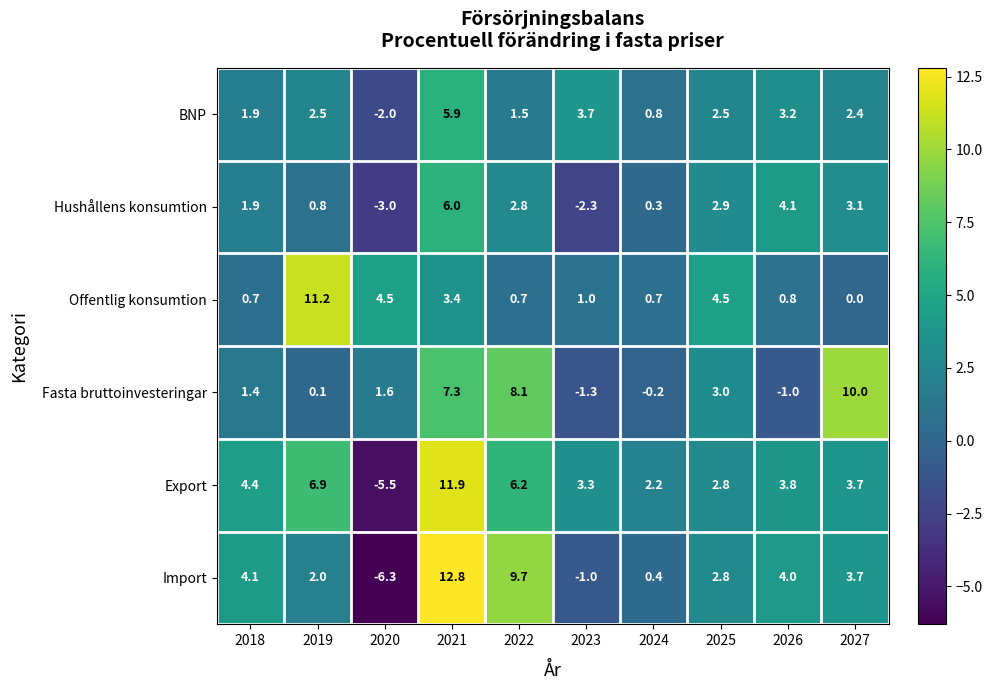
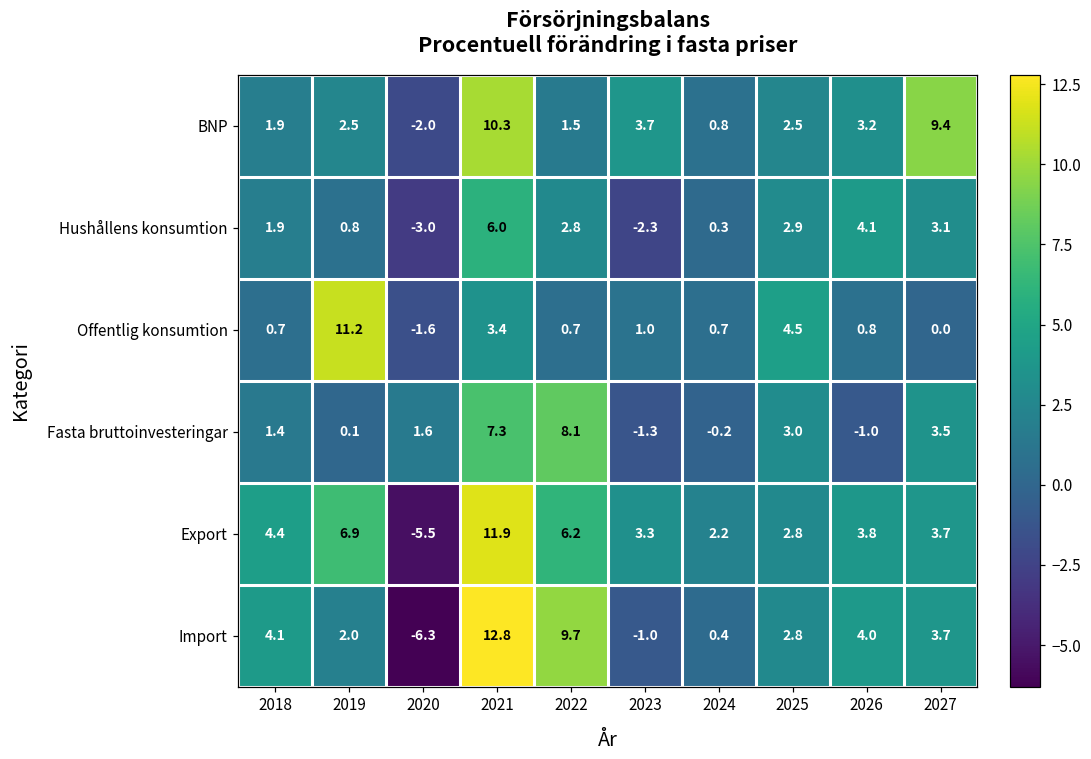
  {
    "BNP": {
      "2018": 1.9,
      "2019": 2.5,
      "2020": -2.0,
-     "2021": 5.9,
+     "2021": 10.3,
      "2022": 1.5,
      "2023": 3.7,
      "2024": 0.8,
      "2025": 2.5,
      "2026": 3.2,
-     "2027": 2.4
+     "2027": 9.4
    },
    "Hushållens konsumtion": {
      "2018": 1.9,
      "2019": 0.8,
      "2020": -3.0,
      "2021": 6.0,
      "2022": 2.8,
      "2023": -2.3,
      "2024": 0.3,
      "2025": 2.9,
      "2026": 4.1,
      "2027": 3.1
    },
    "Offentlig konsumtion": {
      "2018": 0.7,
      "2019": 11.2,
-     "2020": 4.5,
+     "2020": -1.6,
      "2021": 3.4,
      "2022": 0.7,
      "2023": 1.0,
      "2024": 0.7,
      "2025": 4.5,
      "2026": 0.8,
      "2027": 0.0
    },
    "Fasta bruttoinvesteringar": {
      "2018": 1.4,
      "2019": 0.1,
      "2020": 1.6,
      "2021": 7.3,
      "2022": 8.1,
      "2023": -1.3,
      "2024": -0.2,
      "2025": 3.0,
      "2026": -1.0,
-     "2027": 10.0
+     "2027": 3.5
    },
    "Export": {
      "2018": 4.4,
      "2019": 6.9,
      "2020": -5.5,
      "2021": 11.9,
      "2022": 6.2,
      "2023": 3.3,
      "2024": 2.2,
      "2025": 2.8,
      "2026": 3.8,
      "2027": 3.7
    },
    "Import": {
      "2018": 4.1,
      "2019": 2.0,
      "2020": -6.3,
      "2021": 12.8,
      "2022": 9.7,
      "2023": -1.0,
      "2024": 0.4,
      "2025": 2.8,
      "2026": 4.0,
      "2027": 3.7
    }
  }
